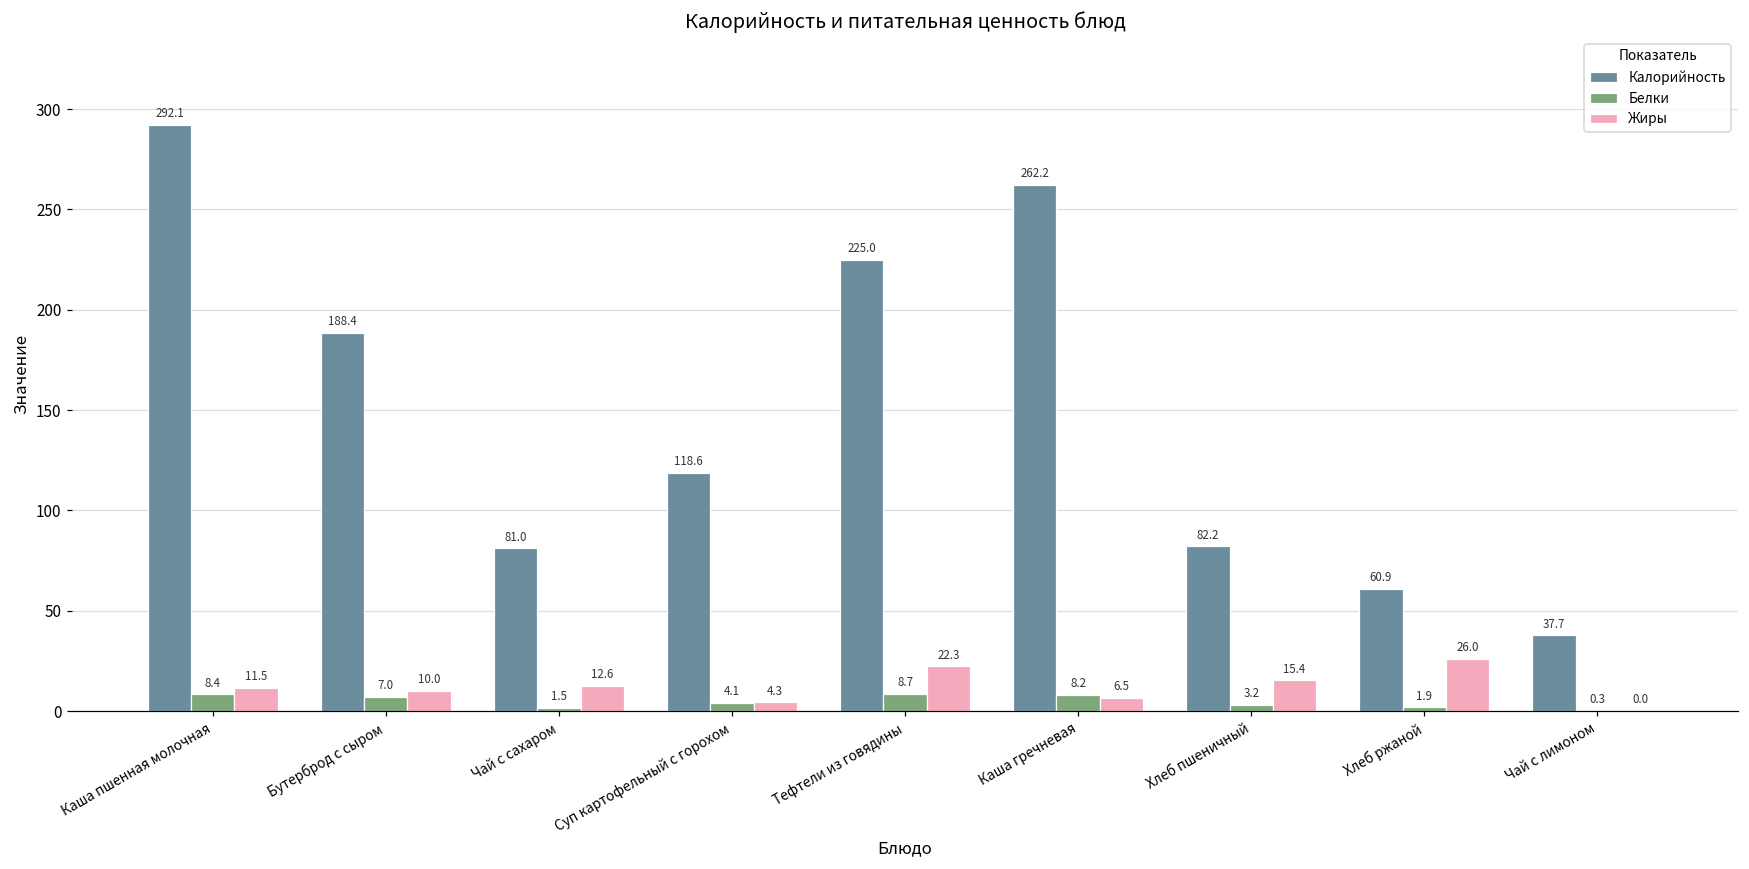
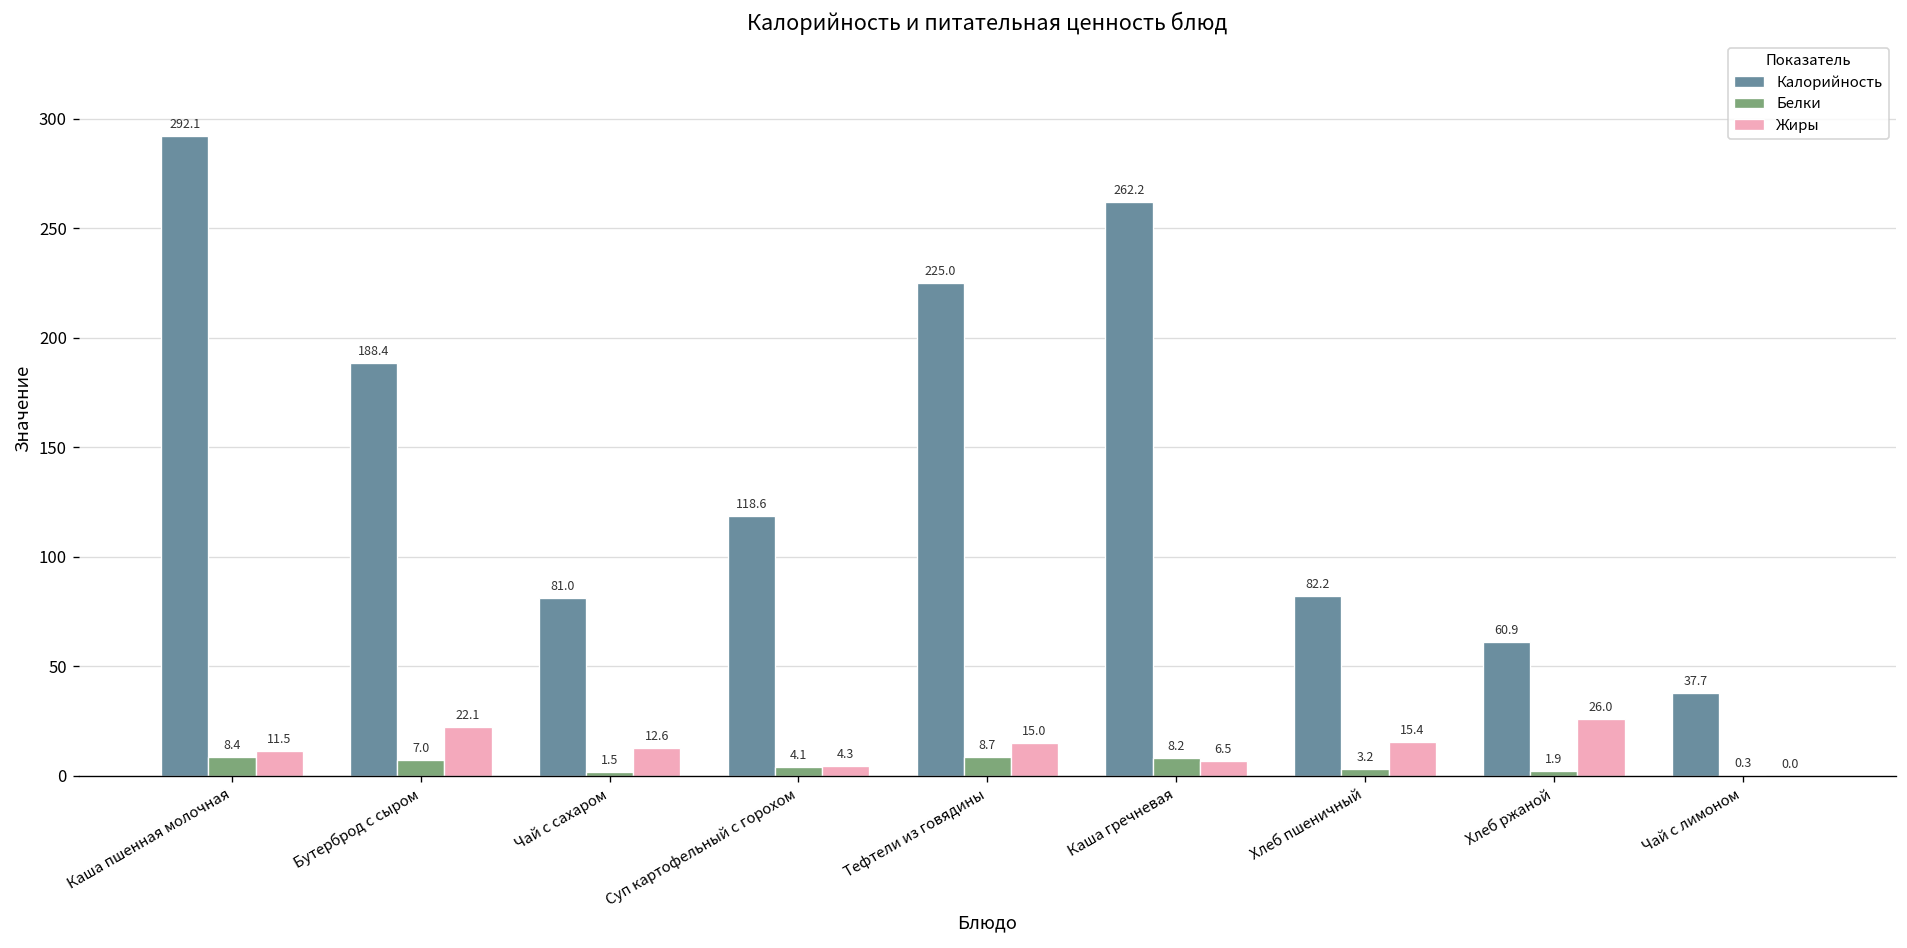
  {
    "Жиры": {
      "Каша пшенная молочная": 11.5,
-     "Бутерброд с сыром": 10.0,
+     "Бутерброд с сыром": 22.1,
      "Чай с сахаром": 12.6,
      "Суп картофельный с горохом": 4.3,
-     "Тефтели из говядины": 22.3,
+     "Тефтели из говядины": 15.0,
      "Каша гречневая": 6.5,
      "Хлеб пшеничный": 15.4,
      "Хлеб ржаной": 26.0,
      "Чай с лимоном": 0.0
    }
  }
